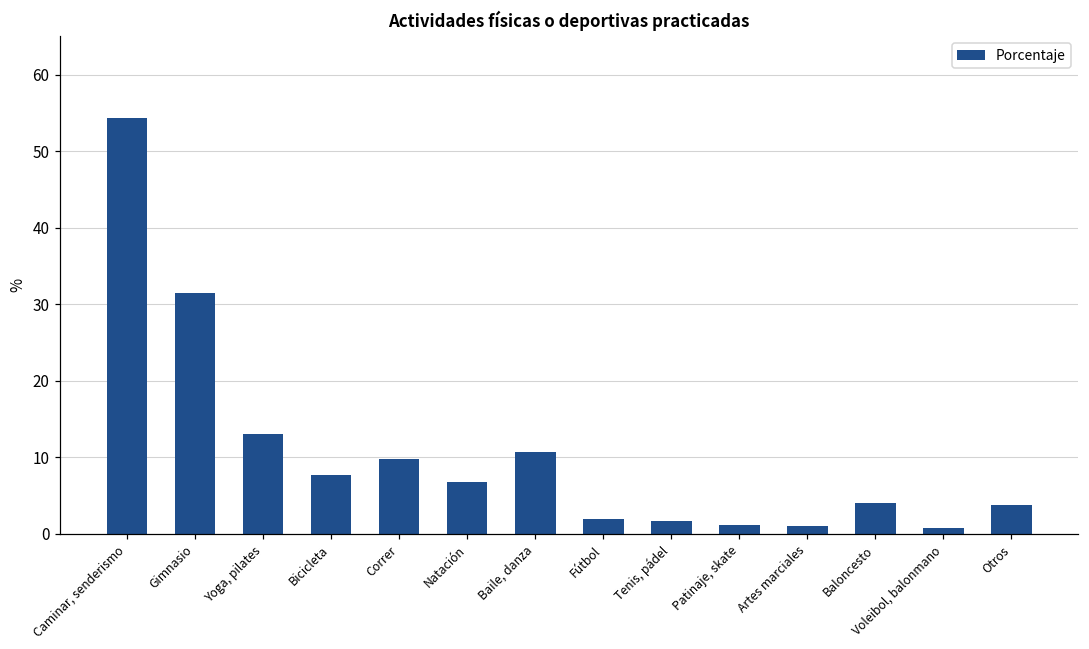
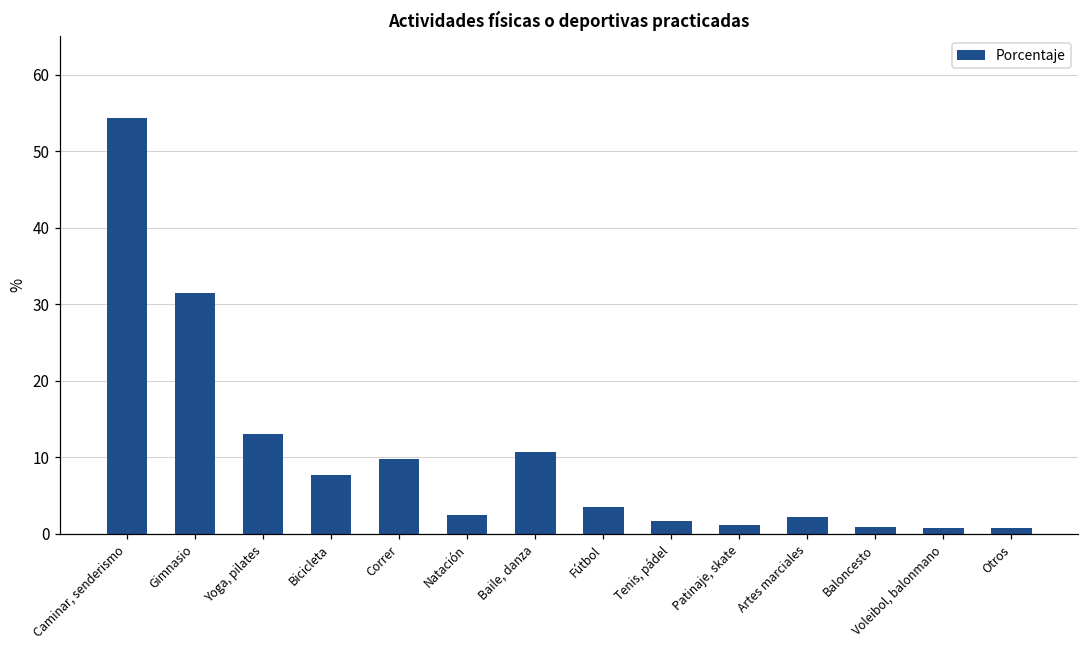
  {
    "Caminar, senderismo": 54,
    "Gimnasio": 31,
    "Yoga, pilates": 13,
    "Bicicleta": 8,
    "Correr": 10,
-   "Natación": 7,
+   "Natación": 2,
    "Baile, danza": 11,
-   "Fútbol": 2,
+   "Fútbol": 3,
    "Tenis, pádel": 2,
    "Patinaje, skate": 1,
-   "Artes marciales": 1,
-   "Baloncesto": 4,
+   "Artes marciales": 2,
+   "Baloncesto": 1,
    "Voleibol, balonmano": 1,
-   "Otros": 4
+   "Otros": 1
  }
